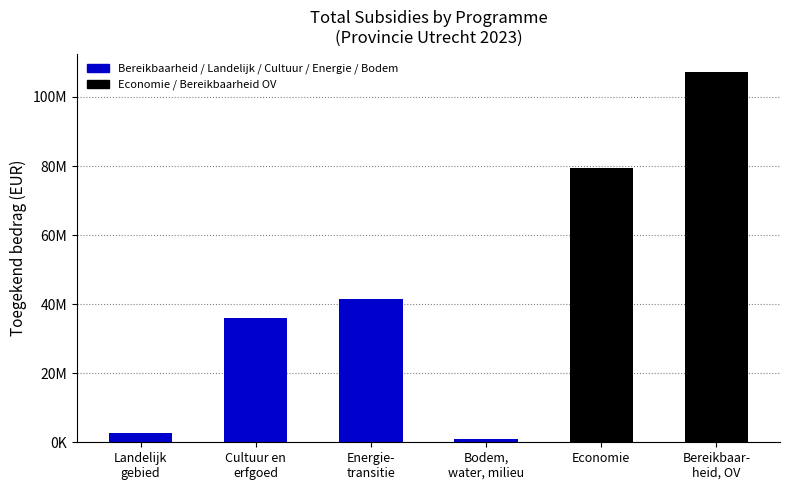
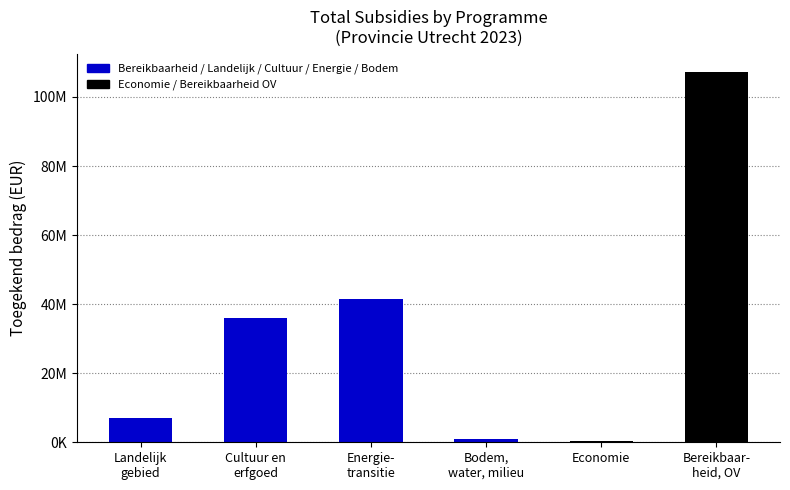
  {
-   "Landelijk gebied": 3000000,
+   "Landelijk gebied": 7000000,
    "Cultuur en erfgoed": 36000000,
    "Energie- transitie": 41000000,
    "Bodem, water, milieu": 1000000,
-   "Economie": 79000000,
+   "Economie": 0,
    "Bereikbaar- heid, OV": 107000000
  }
